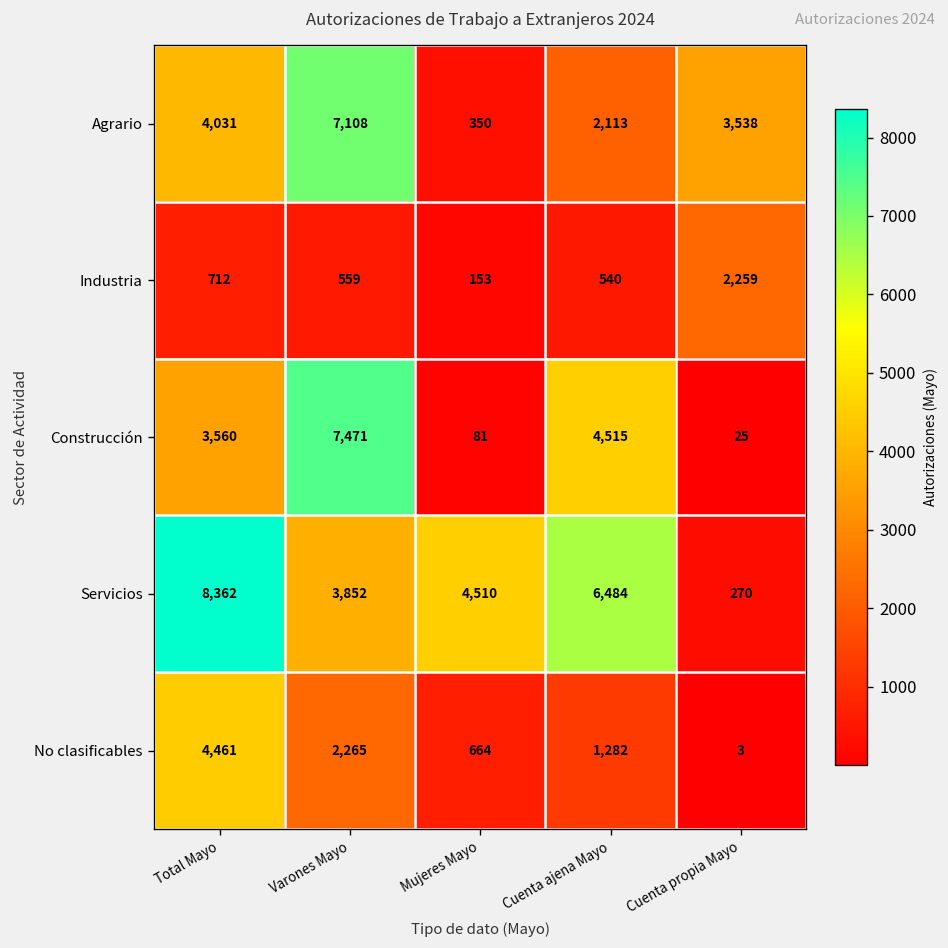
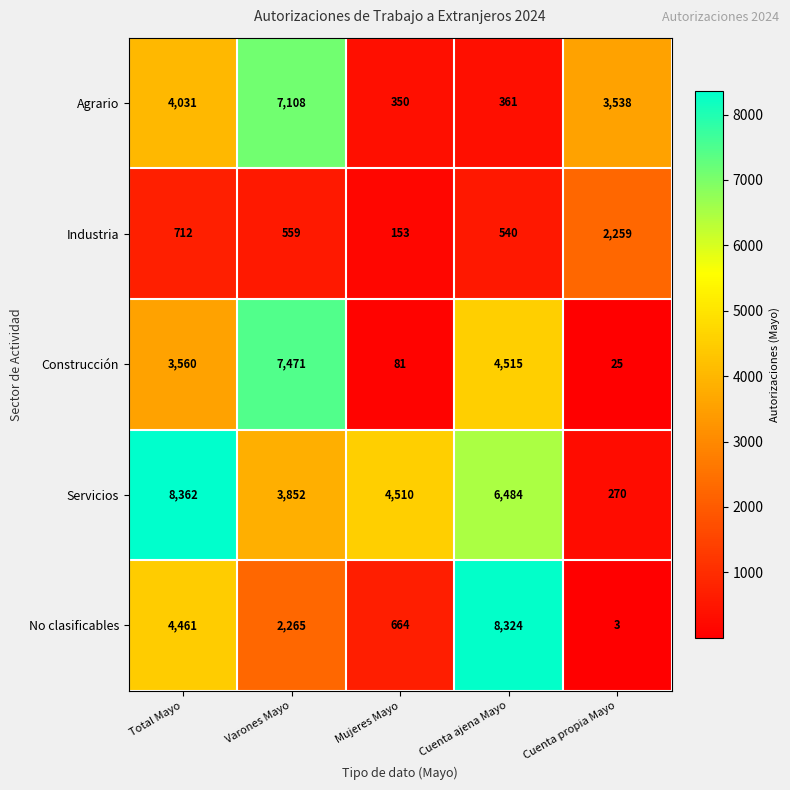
  {
    "Agrario": {
      "Total Mayo": "4,031",
      "Varones Mayo": "7,108",
      "Mujeres Mayo": "350",
-     "Cuenta ajena Mayo": "2,113",
+     "Cuenta ajena Mayo": "361",
      "Cuenta propia Mayo": "3,538"
    },
    "Industria": {
      "Total Mayo": "712",
      "Varones Mayo": "559",
      "Mujeres Mayo": "153",
      "Cuenta ajena Mayo": "540",
      "Cuenta propia Mayo": "2,259"
    },
    "Construcción": {
      "Total Mayo": "3,560",
      "Varones Mayo": "7,471",
      "Mujeres Mayo": "81",
      "Cuenta ajena Mayo": "4,515",
      "Cuenta propia Mayo": "25"
    },
    "Servicios": {
      "Total Mayo": "8,362",
      "Varones Mayo": "3,852",
      "Mujeres Mayo": "4,510",
      "Cuenta ajena Mayo": "6,484",
      "Cuenta propia Mayo": "270"
    },
    "No clasificables": {
      "Total Mayo": "4,461",
      "Varones Mayo": "2,265",
      "Mujeres Mayo": "664",
-     "Cuenta ajena Mayo": "1,282",
+     "Cuenta ajena Mayo": "8,324",
      "Cuenta propia Mayo": "3"
    }
  }
